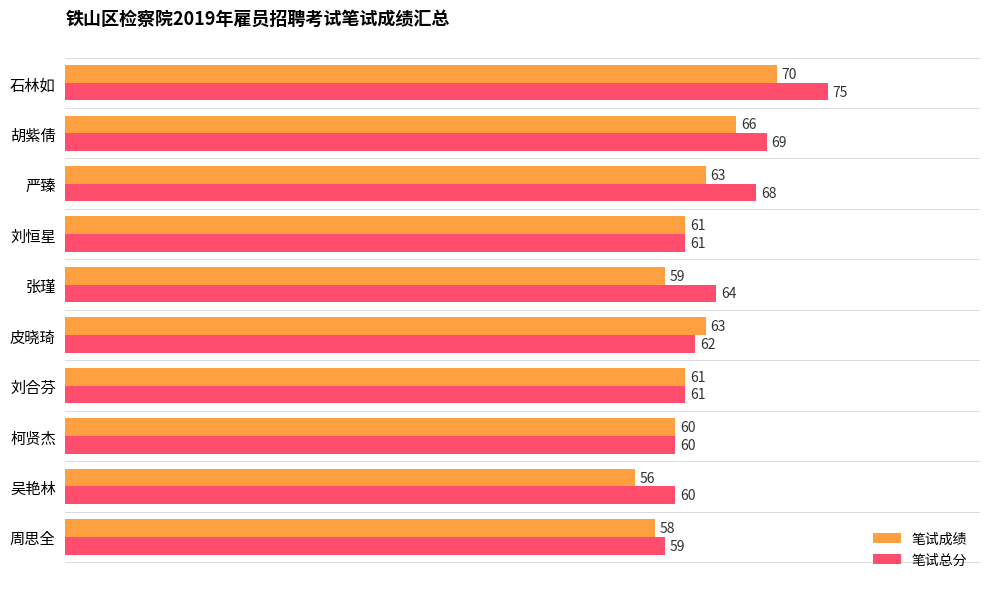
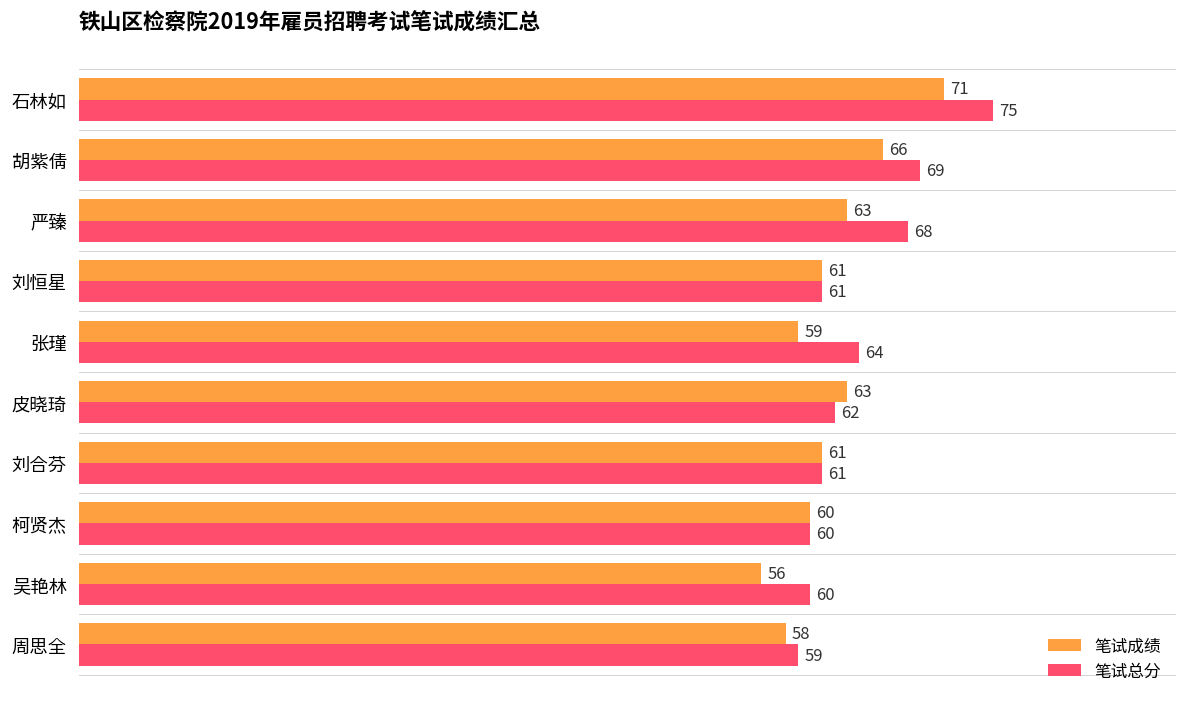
  {
    "笔试成绩": {
-     "石林如": 70,
+     "石林如": 71,
      "胡紫倩": 66,
      "严臻": 63,
      "刘恒星": 61,
      "张瑾": 59,
      "皮晓琦": 63,
      "刘合芬": 61,
      "柯贤杰": 60,
      "吴艳林": 56,
      "周思全": 58
    },
    "笔试总分": {
      "石林如": 75,
      "胡紫倩": 69,
      "严臻": 68,
      "刘恒星": 61,
      "张瑾": 64,
      "皮晓琦": 62,
      "刘合芬": 61,
      "柯贤杰": 60,
      "吴艳林": 60,
      "周思全": 59
    }
  }
